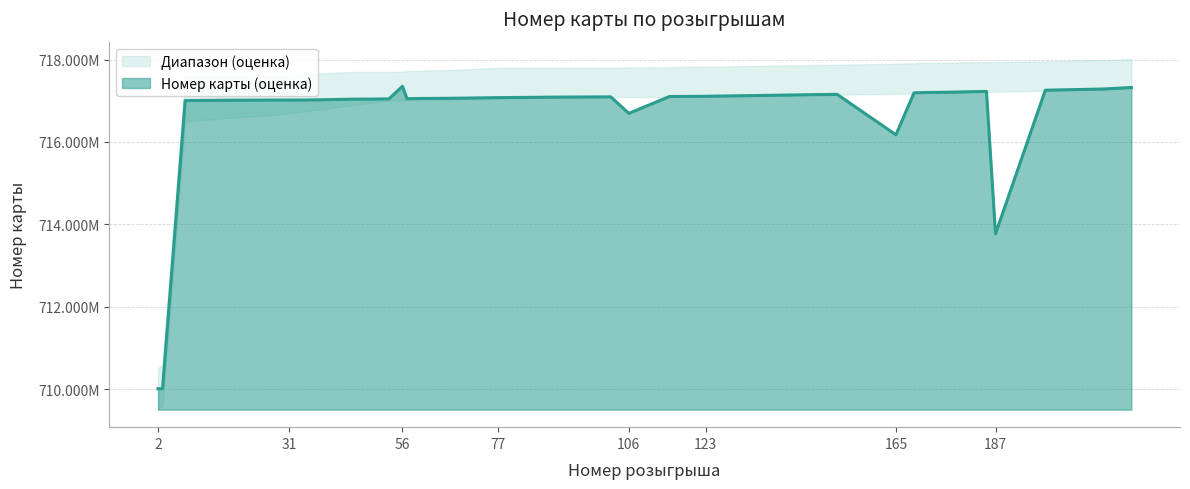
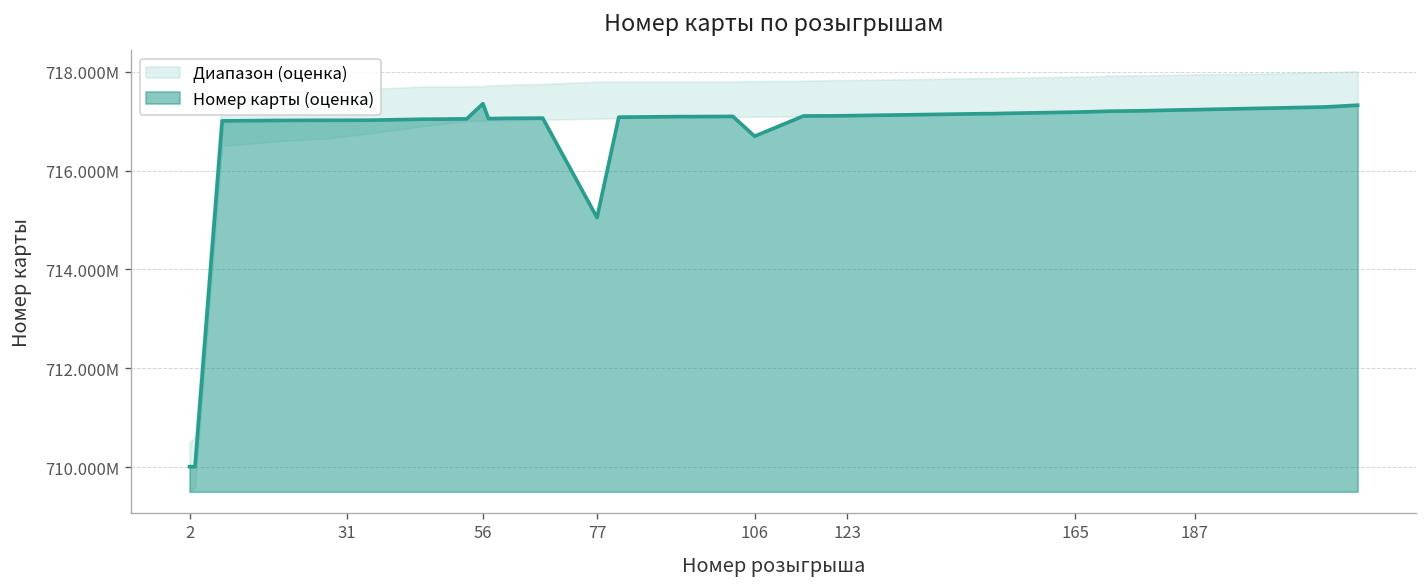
  {
    "Номер карты (оценка)": {
      "2": 710000000,
      "31": 717000000,
      "56": 717400000,
-     "77": 717100000,
+     "77": 715000000,
      "106": 716700000,
      "123": 717100000,
-     "165": 716200000,
-     "187": 713800000
+     "165": 717200000,
+     "187": 717200000
    }
  }
